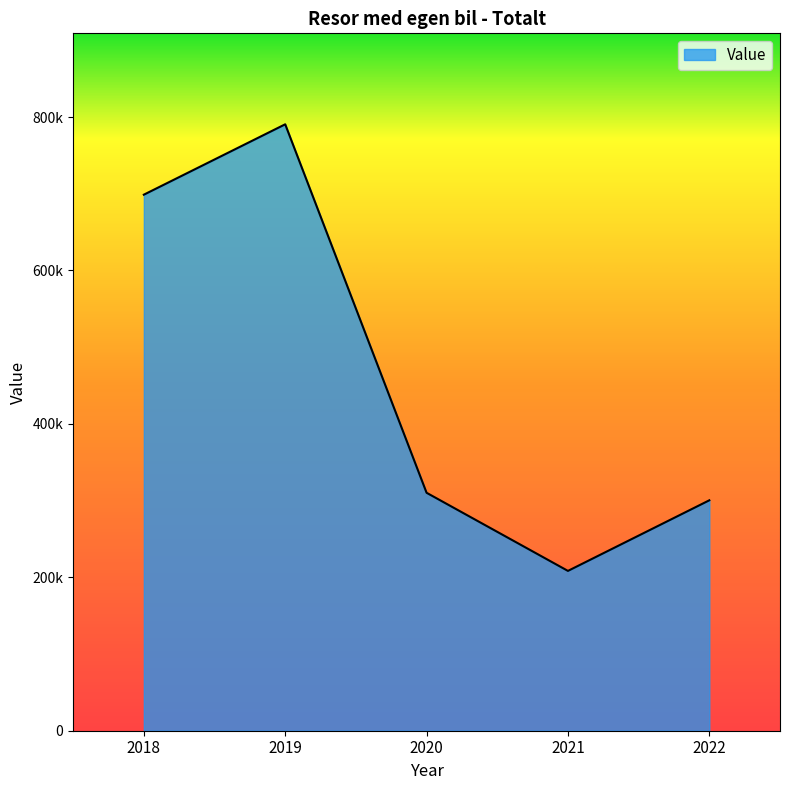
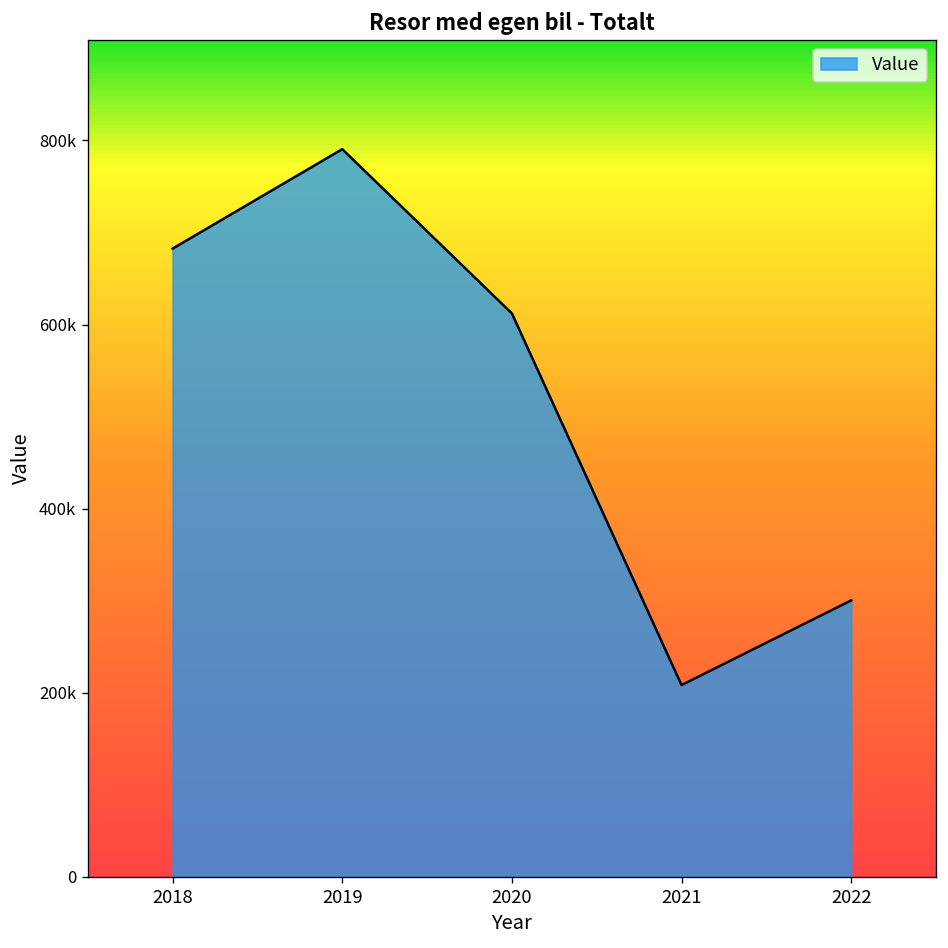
  {
-   "2018": 700000,
+   "2018": 680000,
    "2019": 790000,
-   "2020": 310000,
+   "2020": 610000,
    "2021": 210000,
    "2022": 300000
  }
